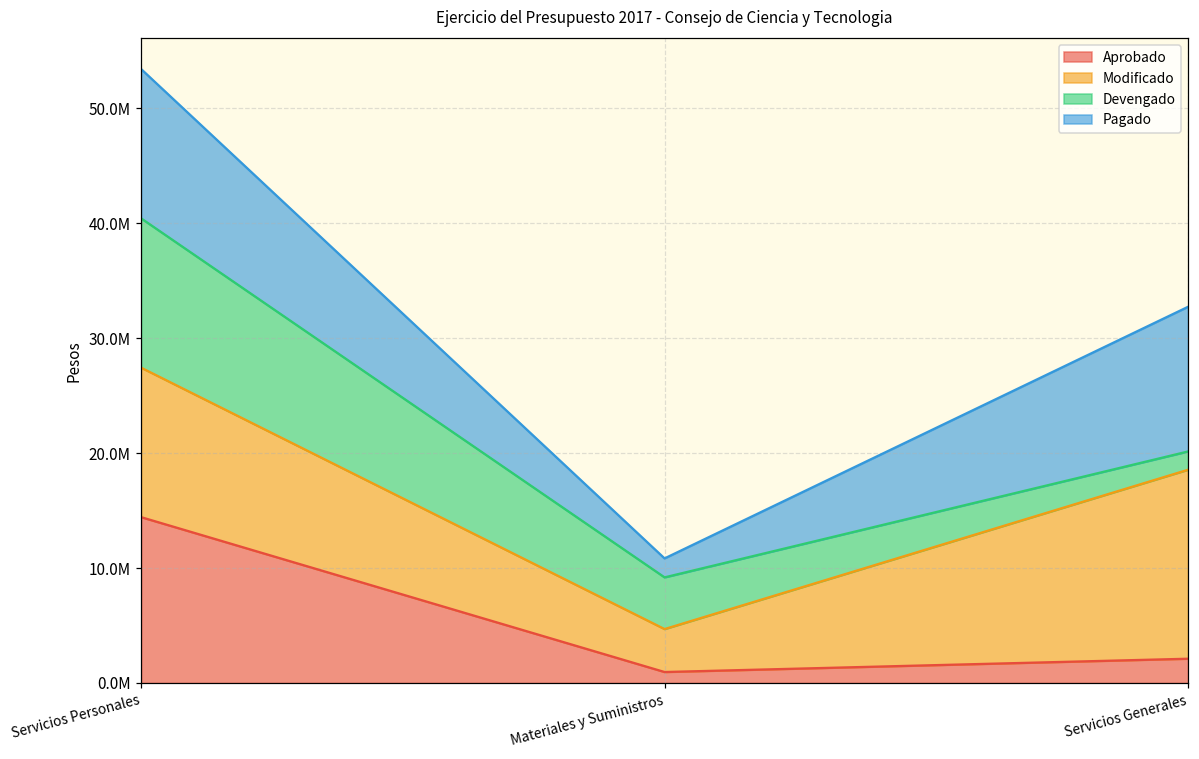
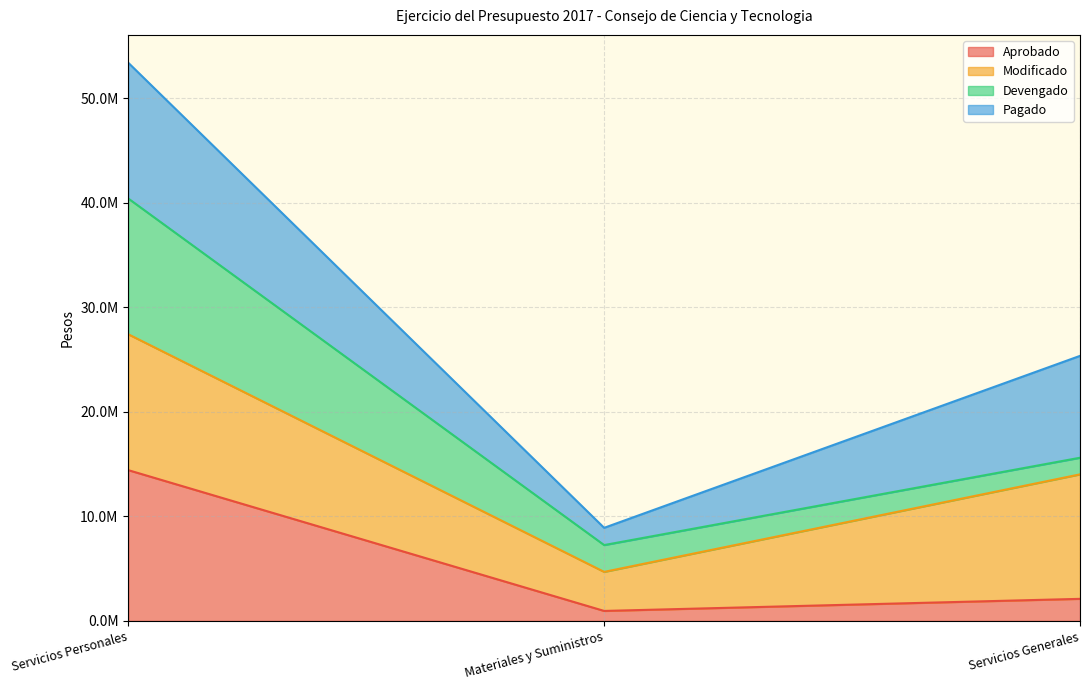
  {
    "Aprobado": {
      "Servicios Personales": 14400000,
      "Materiales y Suministros": 1000000,
      "Servicios Generales": 2100000
    },
    "Modificado": {
      "Servicios Personales": 13000000,
      "Materiales y Suministros": 3700000,
-     "Servicios Generales": 16400000
+     "Servicios Generales": 11900000
    },
    "Devengado": {
      "Servicios Personales": 13000000,
-     "Materiales y Suministros": 4500000,
+     "Materiales y Suministros": 2600000,
      "Servicios Generales": 1600000
    },
    "Pagado": {
      "Servicios Personales": 13000000,
      "Materiales y Suministros": 1700000,
-     "Servicios Generales": 12600000
+     "Servicios Generales": 9700000
    }
  }
